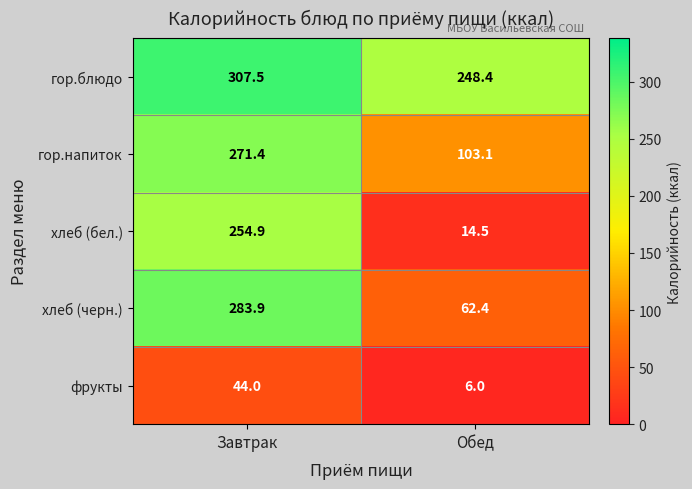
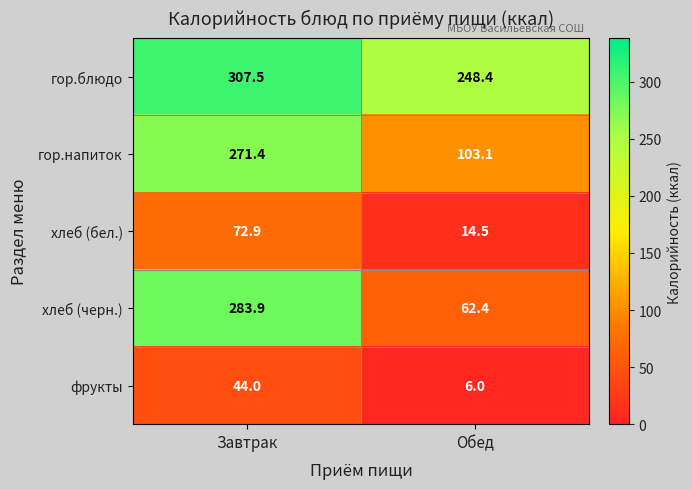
  {
    "гор.блюдо": {
      "Завтрак": 307.5,
      "Обед": 248.4
    },
    "гор.напиток": {
      "Завтрак": 271.4,
      "Обед": 103.1
    },
    "хлеб (бел.)": {
-     "Завтрак": 254.9,
+     "Завтрак": 72.9,
      "Обед": 14.5
    },
    "хлеб (черн.)": {
      "Завтрак": 283.9,
      "Обед": 62.4
    },
    "фрукты": {
      "Завтрак": 44.0,
      "Обед": 6.0
    }
  }
